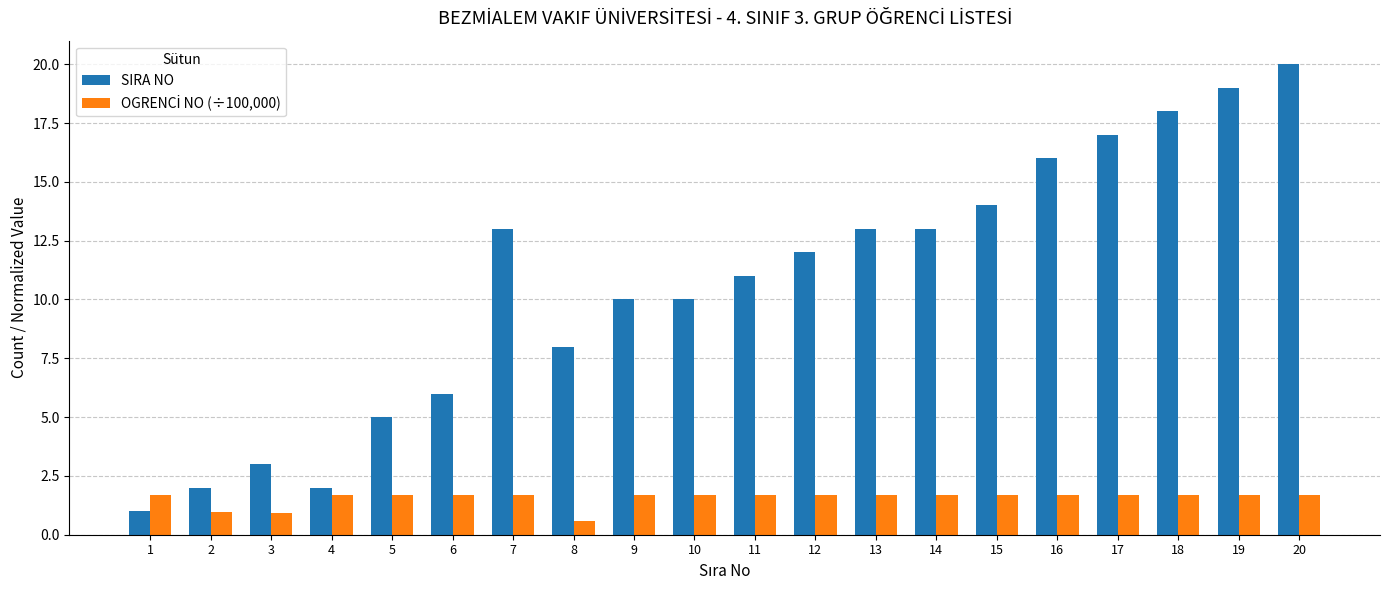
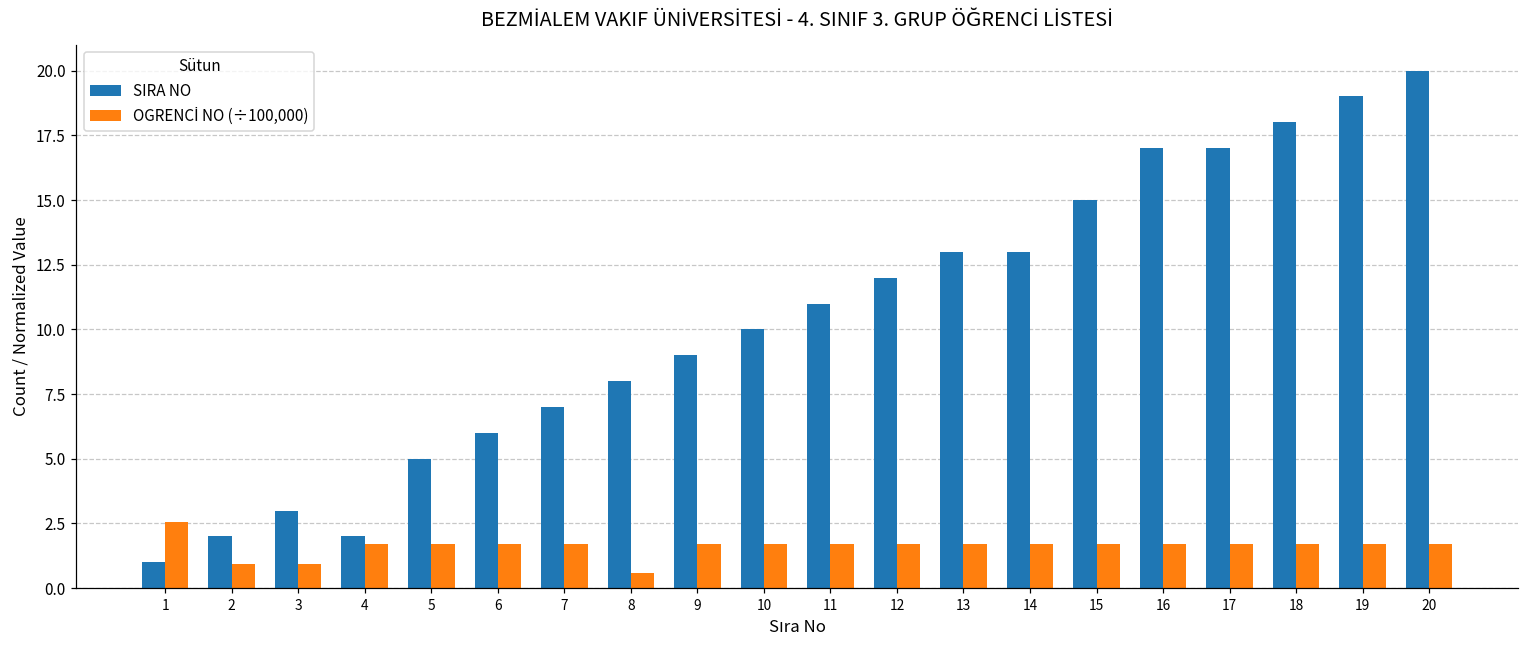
  {
    "SIRA NO": {
      "1": 1,
      "2": 2,
      "3": 3,
      "4": 2,
      "5": 5,
      "6": 6,
-     "7": 13,
+     "7": 7,
      "8": 8,
-     "9": 10,
+     "9": 9,
      "10": 10,
      "11": 11,
      "12": 12,
      "13": 13,
      "14": 13,
-     "15": 14,
-     "16": 16,
+     "15": 15,
+     "16": 17,
      "17": 17,
      "18": 18,
      "19": 19,
      "20": 20
    },
    "OGRENCİ NO (÷100,000)": {
-     "1": 1.7,
+     "1": 2.5,
      "2": 0.9,
      "3": 0.9,
      "4": 1.7,
      "5": 1.7,
      "6": 1.7,
      "7": 1.7,
      "8": 0.6,
      "9": 1.7,
      "10": 1.7,
      "11": 1.7,
      "12": 1.7,
      "13": 1.7,
      "14": 1.7,
      "15": 1.7,
      "16": 1.7,
      "17": 1.7,
      "18": 1.7,
      "19": 1.7,
      "20": 1.7
    }
  }
